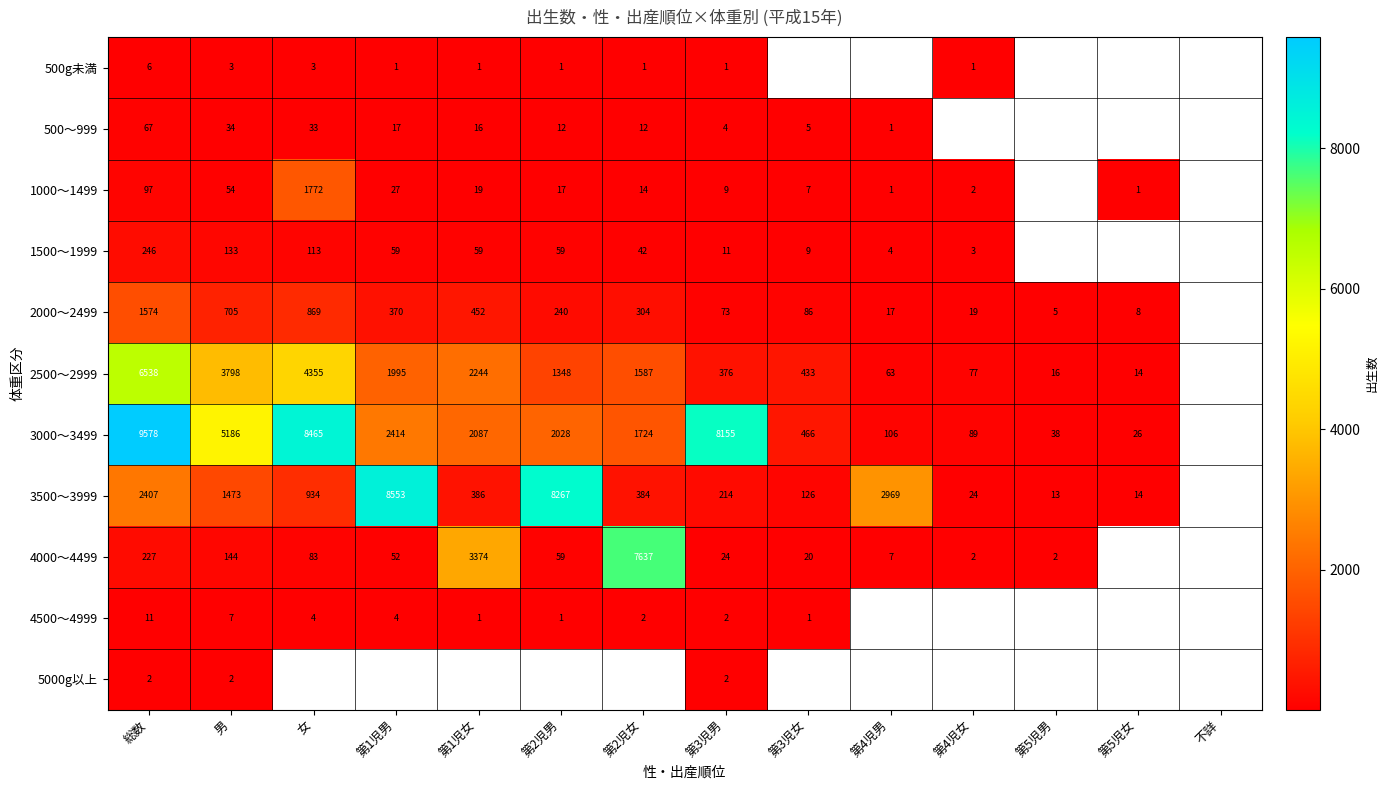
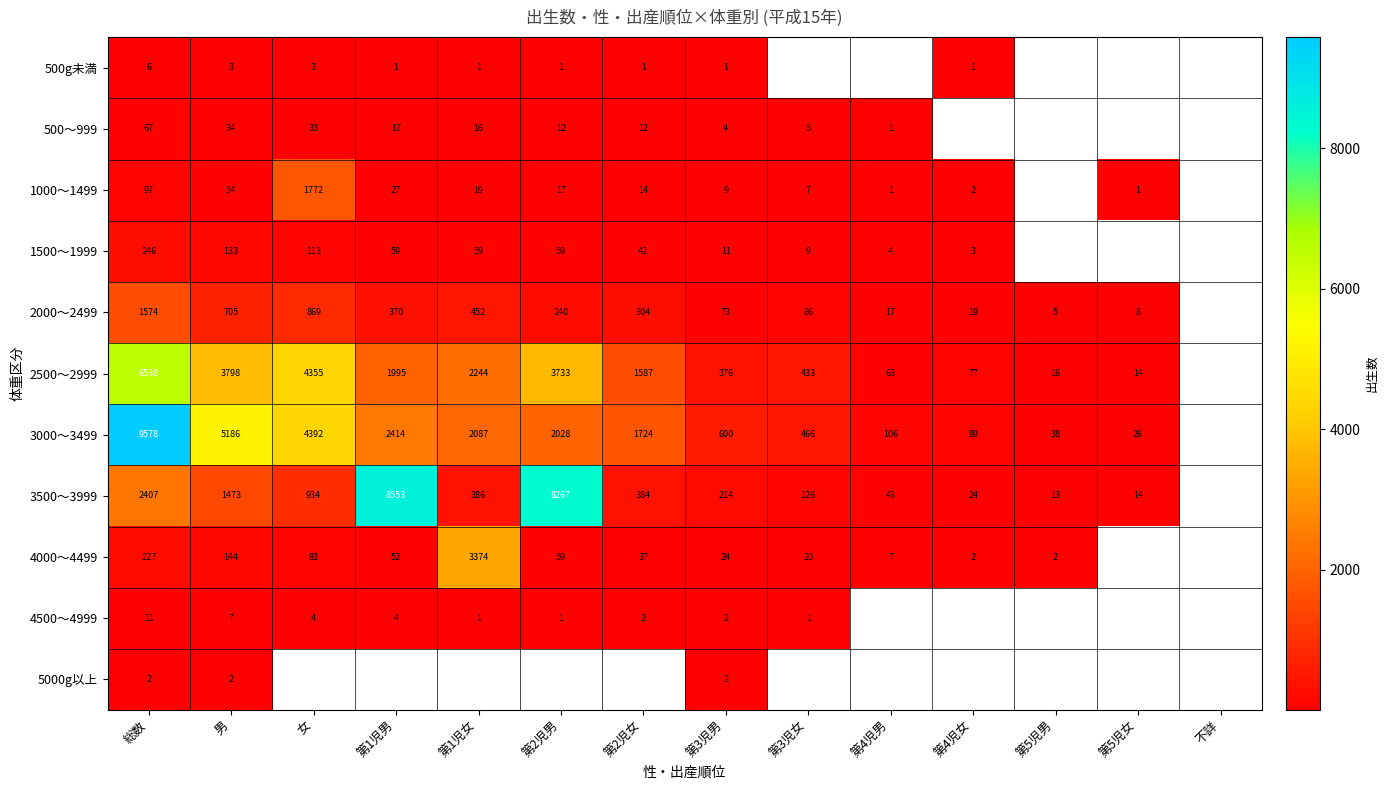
  {
    "500g未満": {
      "総数": 6,
      "男": 3,
      "女": 3,
      "第1児男": 1,
      "第1児女": 1,
      "第2児男": 1,
      "第2児女": 1,
      "第3児男": 1,
      "第4児女": 1
    },
    "500～999": {
      "総数": 67,
      "男": 34,
      "女": 33,
      "第1児男": 17,
      "第1児女": 16,
      "第2児男": 12,
      "第2児女": 12,
      "第3児男": 4,
      "第3児女": 5,
      "第4児男": 1
    },
    "1000～1499": {
      "総数": 97,
      "男": 54,
      "女": 1772,
      "第1児男": 27,
      "第1児女": 19,
      "第2児男": 17,
      "第2児女": 14,
      "第3児男": 9,
      "第3児女": 7,
      "第4児男": 1,
      "第4児女": 2,
      "第5児女": 1
    },
    "1500～1999": {
      "総数": 246,
      "男": 133,
      "女": 113,
      "第1児男": 59,
      "第1児女": 59,
      "第2児男": 59,
      "第2児女": 42,
      "第3児男": 11,
      "第3児女": 9,
      "第4児男": 4,
      "第4児女": 3
    },
    "2000～2499": {
      "総数": 1574,
      "男": 705,
      "女": 869,
      "第1児男": 370,
      "第1児女": 452,
      "第2児男": 240,
      "第2児女": 304,
      "第3児男": 73,
      "第3児女": 86,
      "第4児男": 17,
      "第4児女": 19,
      "第5児男": 5,
      "第5児女": 8
    },
    "2500～2999": {
      "総数": 6538,
      "男": 3798,
      "女": 4355,
      "第1児男": 1995,
      "第1児女": 2244,
-     "第2児男": 1348,
+     "第2児男": 3733,
      "第2児女": 1587,
      "第3児男": 376,
      "第3児女": 433,
      "第4児男": 63,
      "第4児女": 77,
      "第5児男": 16,
      "第5児女": 14
    },
    "3000～3499": {
      "総数": 9578,
      "男": 5186,
-     "女": 8465,
+     "女": 4392,
      "第1児男": 2414,
      "第1児女": 2087,
      "第2児男": 2028,
      "第2児女": 1724,
-     "第3児男": 8155,
+     "第3児男": 600,
      "第3児女": 466,
      "第4児男": 106,
      "第4児女": 89,
      "第5児男": 38,
      "第5児女": 26
    },
    "3500～3999": {
      "総数": 2407,
      "男": 1473,
      "女": 934,
      "第1児男": 8553,
      "第1児女": 386,
      "第2児男": 8267,
      "第2児女": 384,
      "第3児男": 214,
      "第3児女": 126,
-     "第4児男": 2969,
+     "第4児男": 43,
      "第4児女": 24,
      "第5児男": 13,
      "第5児女": 14
    },
    "4000～4499": {
      "総数": 227,
      "男": 144,
      "女": 83,
      "第1児男": 52,
      "第1児女": 3374,
      "第2児男": 59,
-     "第2児女": 7637,
+     "第2児女": 37,
      "第3児男": 24,
      "第3児女": 20,
      "第4児男": 7,
      "第4児女": 2,
      "第5児男": 2
    },
    "4500～4999": {
      "総数": 11,
      "男": 7,
      "女": 4,
      "第1児男": 4,
      "第1児女": 1,
      "第2児男": 1,
      "第2児女": 2,
      "第3児男": 2,
      "第3児女": 1
    },
    "5000g以上": {
      "総数": 2,
      "男": 2,
      "第3児男": 2
    }
  }
